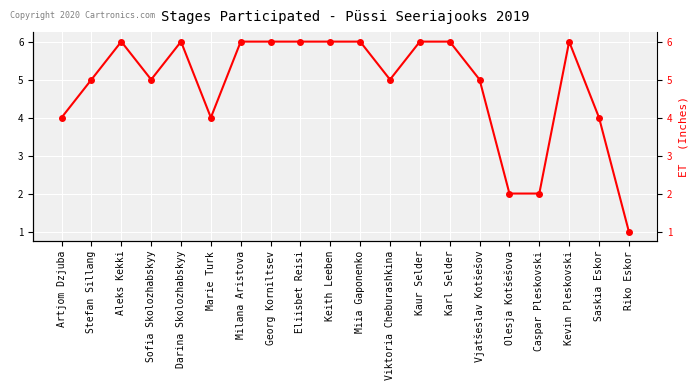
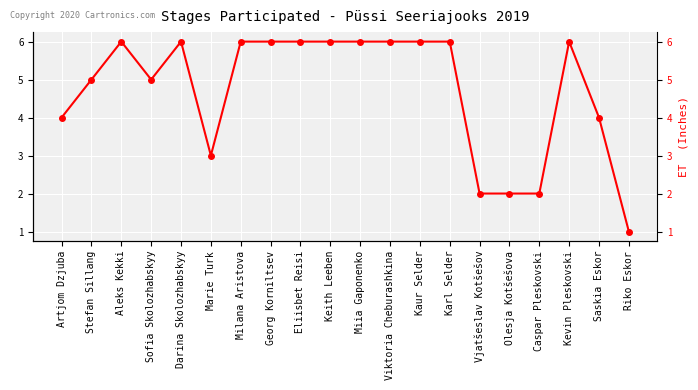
  {
    "Artjom Dzjuba": 4,
    "Stefan Sillang": 5,
    "Aleks Kekki": 6,
    "Sofia Skolozhabskyy": 5,
    "Darina Skolozhabskyy": 6,
-   "Marie Turk": 4,
+   "Marie Turk": 3,
    "Milana Aristova": 6,
    "Georg Korniltsev": 6,
    "Eliisbet Reisi": 6,
    "Keith Leeben": 6,
    "Miia Gaponenko": 6,
-   "Viktoria Cheburashkina": 5,
+   "Viktoria Cheburashkina": 6,
    "Kaur Selder": 6,
    "Karl Selder": 6,
-   "Vjatšeslav Kotšešov": 5,
+   "Vjatšeslav Kotšešov": 2,
    "Olesja Kotšešova": 2,
    "Caspar Pleskovski": 2,
    "Kevin Pleskovski": 6,
    "Saskia Eskor": 4,
    "Riko Eskor": 1
  }
